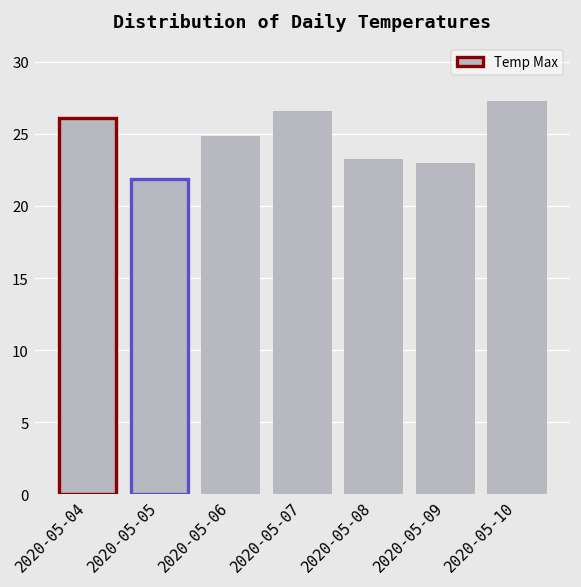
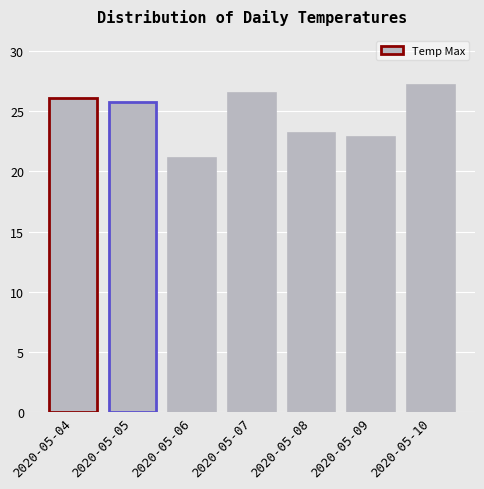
  {
    "2020-05-04": 26.1,
-   "2020-05-05": 21.9,
-   "2020-05-06": 24.8,
+   "2020-05-05": 25.8,
+   "2020-05-06": 21.1,
    "2020-05-07": 26.5,
    "2020-05-08": 23.2,
    "2020-05-09": 22.9,
    "2020-05-10": 27.2
  }
